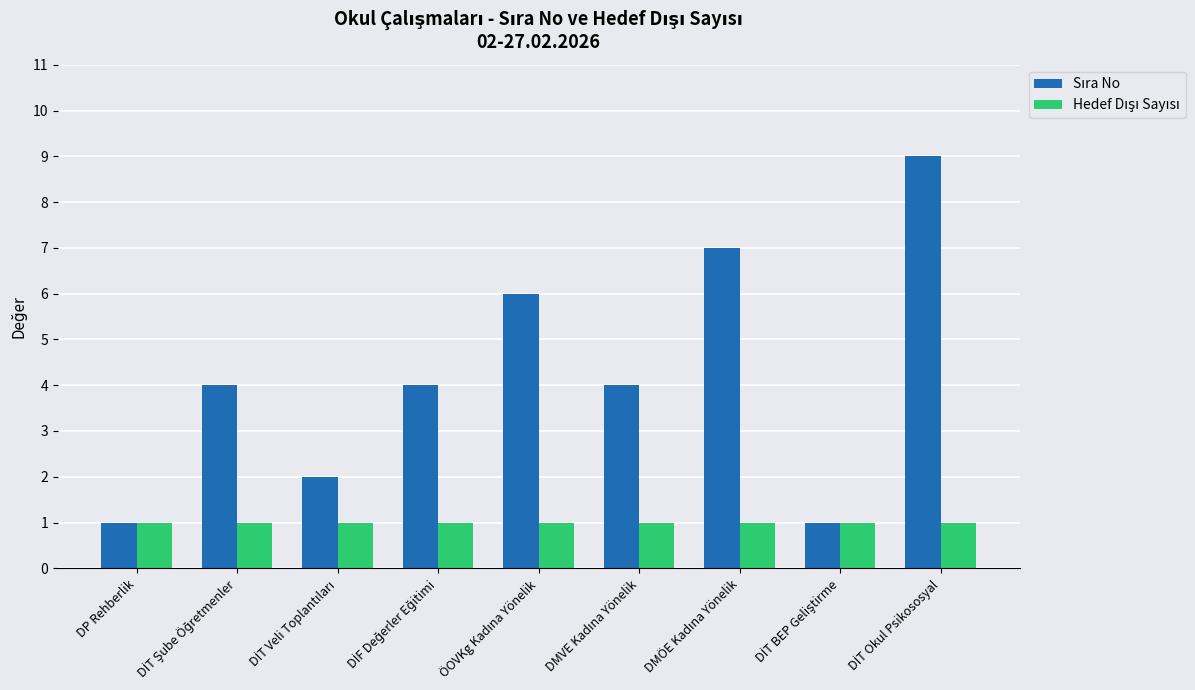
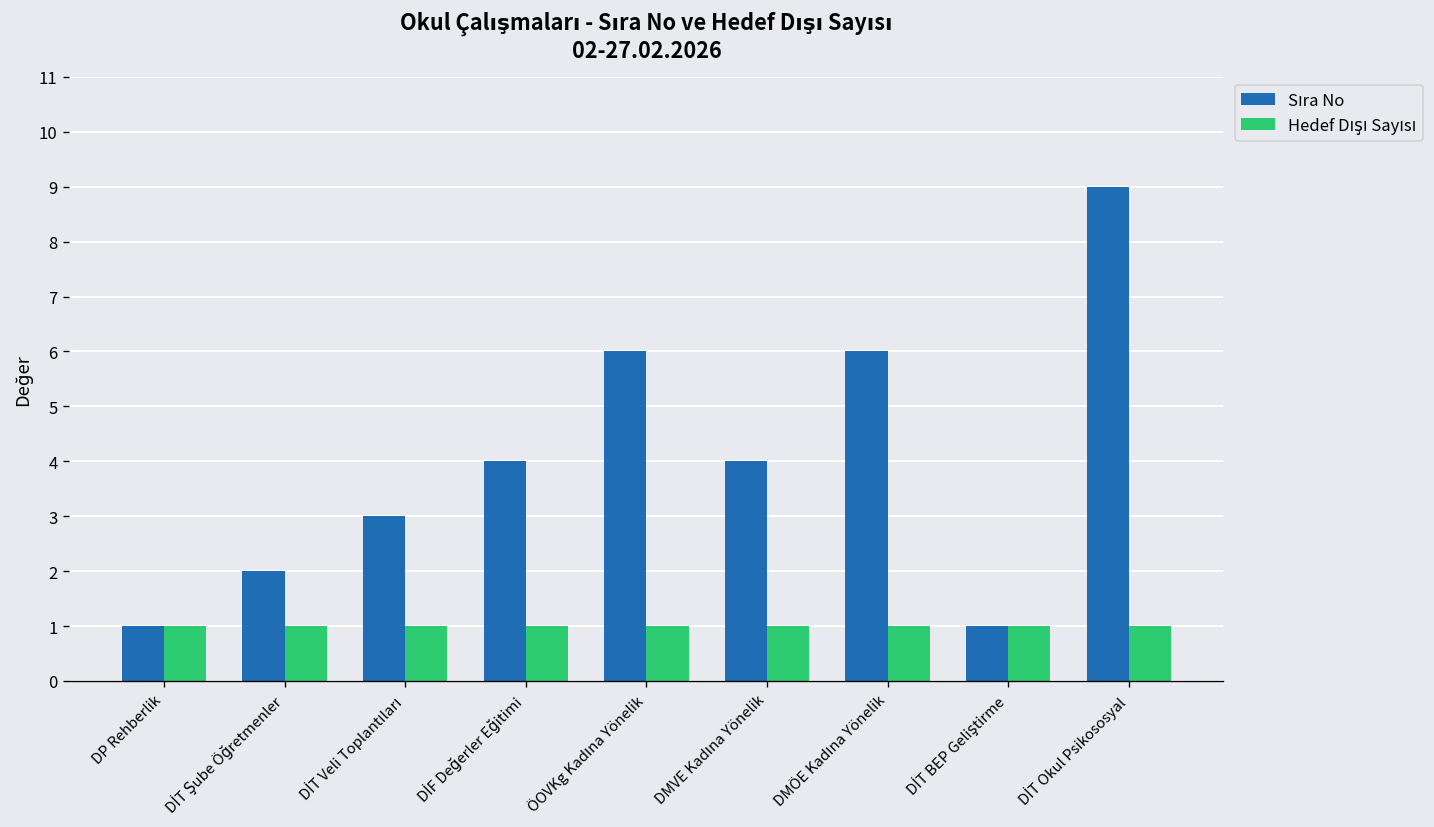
  {
    "Sıra No": {
      "DP Rehberlik": 1,
-     "DİT Şube Öğretmenler": 4,
-     "DİT Veli Toplantıları": 2,
+     "DİT Şube Öğretmenler": 2,
+     "DİT Veli Toplantıları": 3,
      "DİF Değerler Eğitimi": 4,
      "ÖOVKg Kadına Yönelik": 6,
      "DMVE Kadına Yönelik": 4,
-     "DMÖE Kadına Yönelik": 7,
+     "DMÖE Kadına Yönelik": 6,
      "DİT BEP Geliştirme": 1,
      "DİT Okul Psikososyal": 9
    },
    "Hedef Dışı Sayısı": {
      "DP Rehberlik": 1,
      "DİT Şube Öğretmenler": 1,
      "DİT Veli Toplantıları": 1,
      "DİF Değerler Eğitimi": 1,
      "ÖOVKg Kadına Yönelik": 1,
      "DMVE Kadına Yönelik": 1,
      "DMÖE Kadına Yönelik": 1,
      "DİT BEP Geliştirme": 1,
      "DİT Okul Psikososyal": 1
    }
  }
